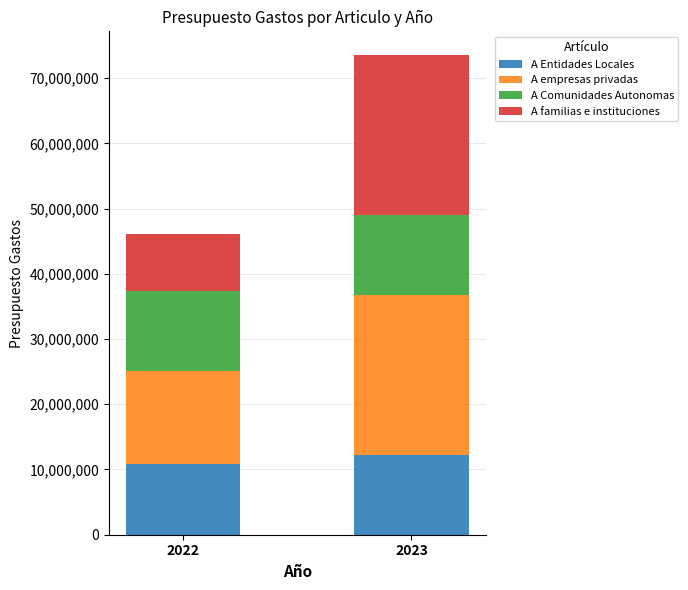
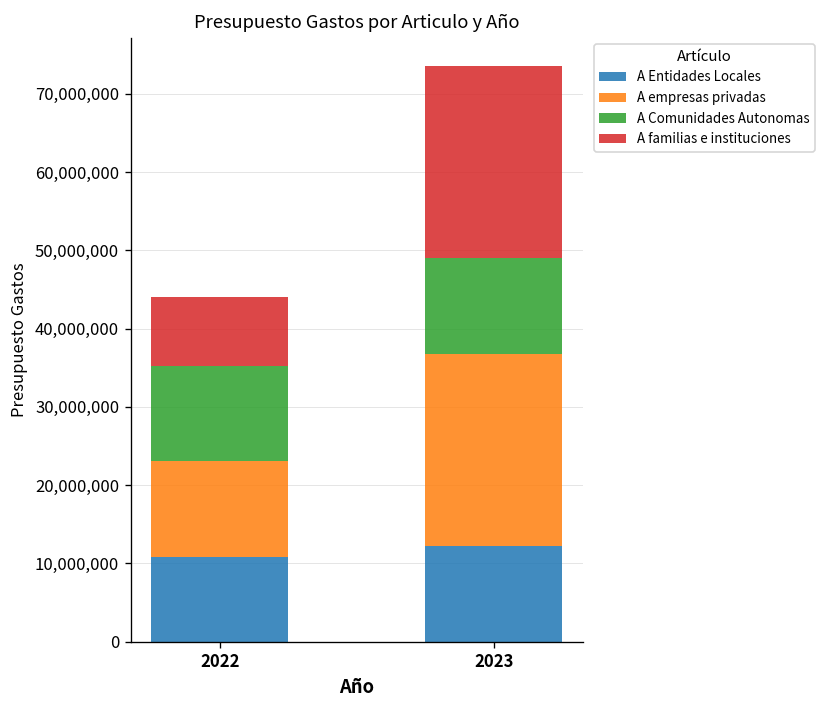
  {
    "A Entidades Locales": {
      "2022": "11,000,000",
      "2023": "12,000,000"
    },
    "A empresas privadas": {
-     "2022": "14,000,000",
+     "2022": "12,000,000",
      "2023": "25,000,000"
    },
    "A Comunidades Autonomas": {
      "2022": "12,000,000",
      "2023": "12,000,000"
    },
    "A familias e instituciones": {
      "2022": "9,000,000",
      "2023": "25,000,000"
    }
  }
